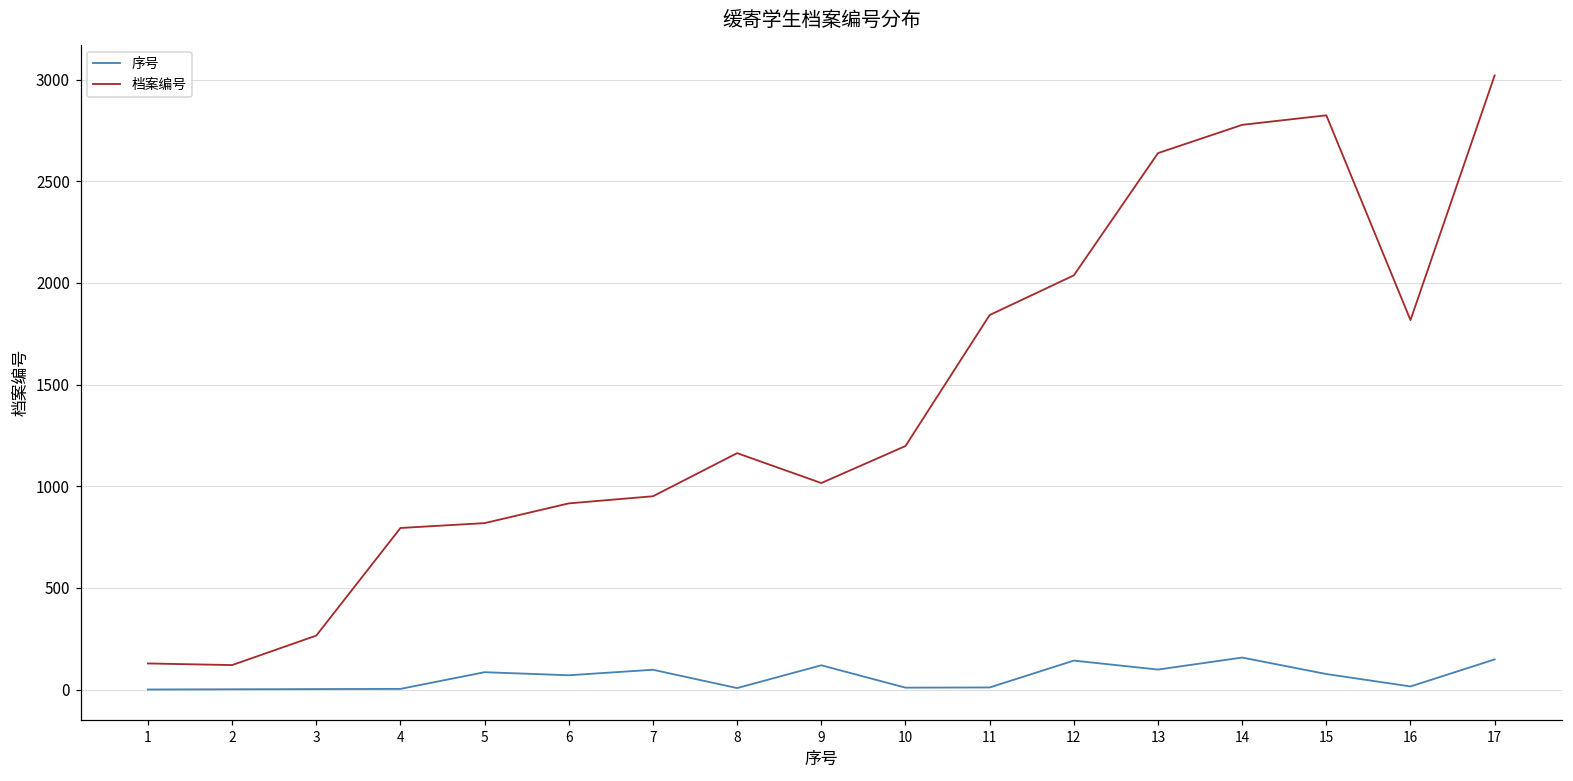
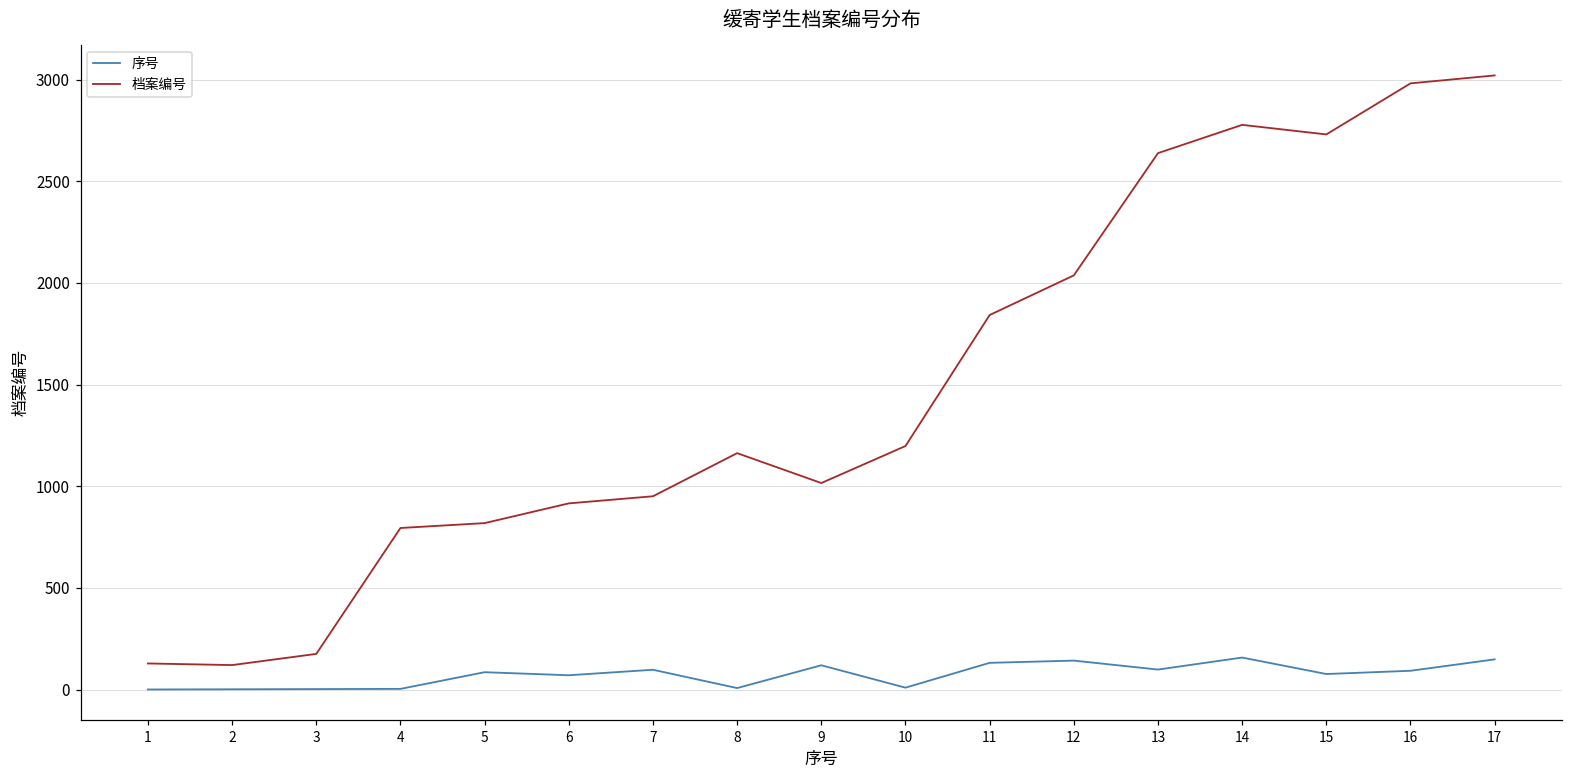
  {
    "序号": {
      "1": 0,
      "2": 0,
      "3": 0,
      "4": 0,
      "5": 90,
      "6": 70,
      "7": 100,
      "8": 10,
      "9": 120,
      "10": 10,
-     "11": 10,
+     "11": 130,
      "12": 140,
      "13": 100,
      "14": 160,
      "15": 80,
-     "16": 20,
+     "16": 90,
      "17": 150
    },
    "档案编号": {
      "1": 130,
      "2": 120,
-     "3": 270,
+     "3": 180,
      "4": 800,
      "5": 820,
      "6": 920,
      "7": 950,
      "8": 1160,
      "9": 1020,
      "10": 1200,
      "11": 1840,
      "12": 2040,
      "13": 2640,
      "14": 2780,
-     "15": 2820,
-     "16": 1820,
+     "15": 2730,
+     "16": 2980,
      "17": 3020
    }
  }
